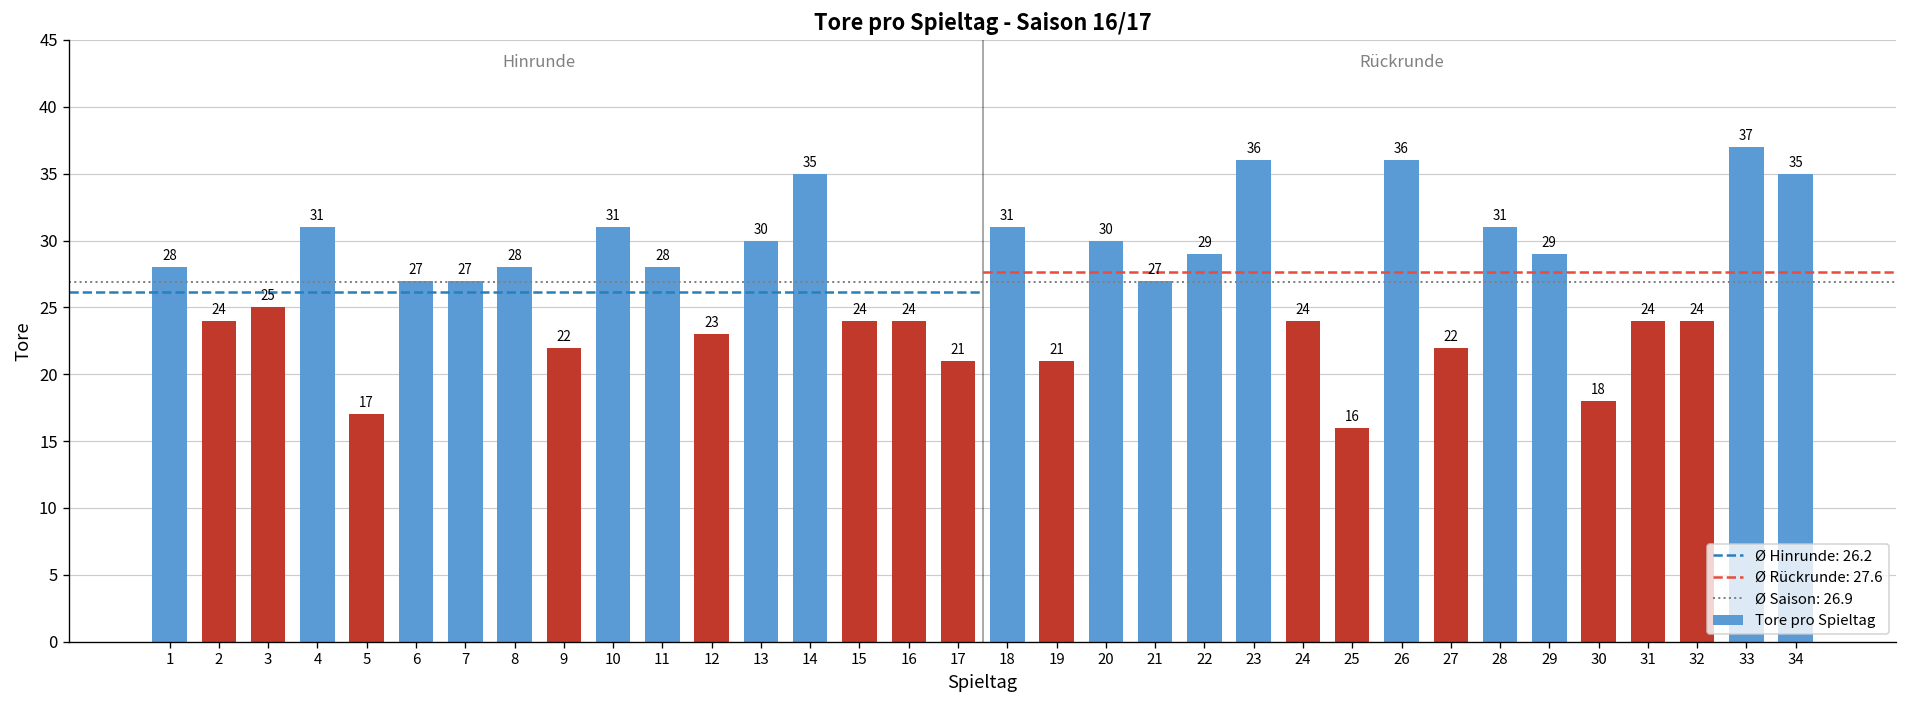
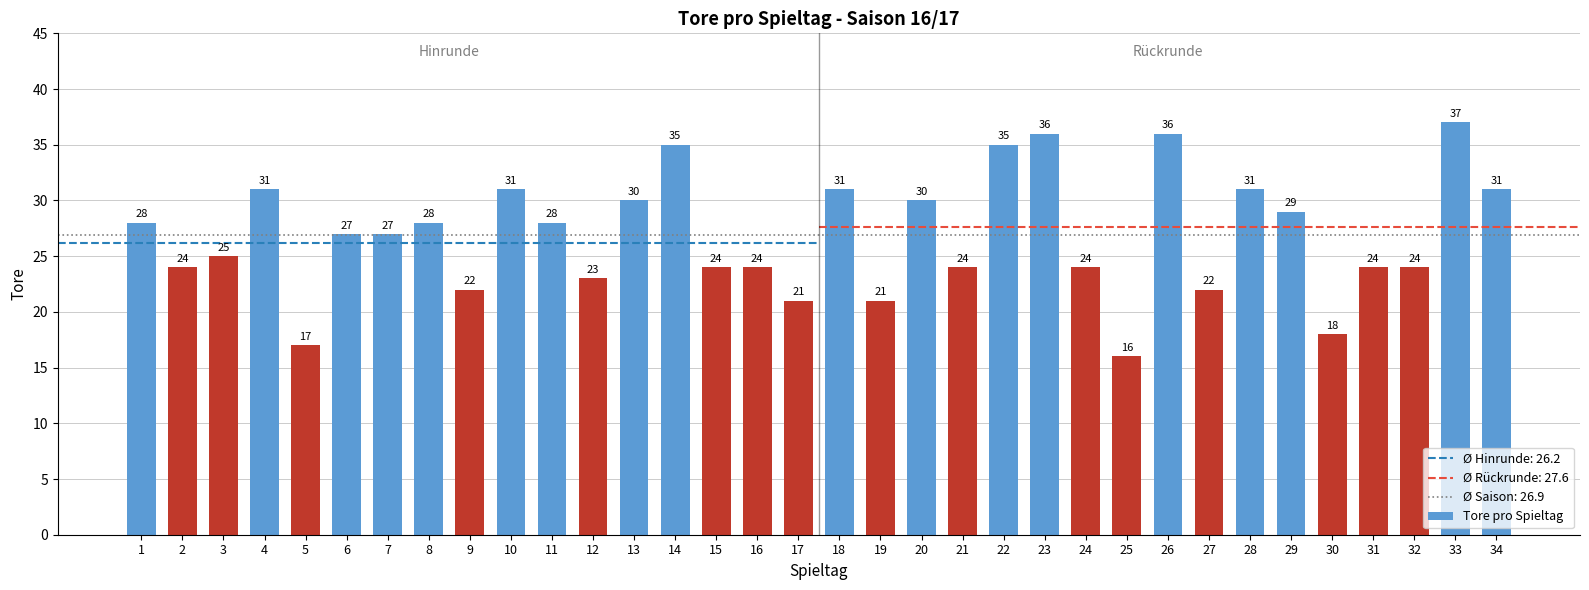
  {
    "1": 28,
    "2": 24,
    "3": 25,
    "4": 31,
    "5": 17,
    "6": 27,
    "7": 27,
    "8": 28,
    "9": 22,
    "10": 31,
    "11": 28,
    "12": 23,
    "13": 30,
    "14": 35,
    "15": 24,
    "16": 24,
    "17": 21,
    "18": 31,
    "19": 21,
    "20": 30,
-   "21": 27,
-   "22": 29,
+   "21": 24,
+   "22": 35,
    "23": 36,
    "24": 24,
    "25": 16,
    "26": 36,
    "27": 22,
    "28": 31,
    "29": 29,
    "30": 18,
    "31": 24,
    "32": 24,
    "33": 37,
-   "34": 35
+   "34": 31
  }
